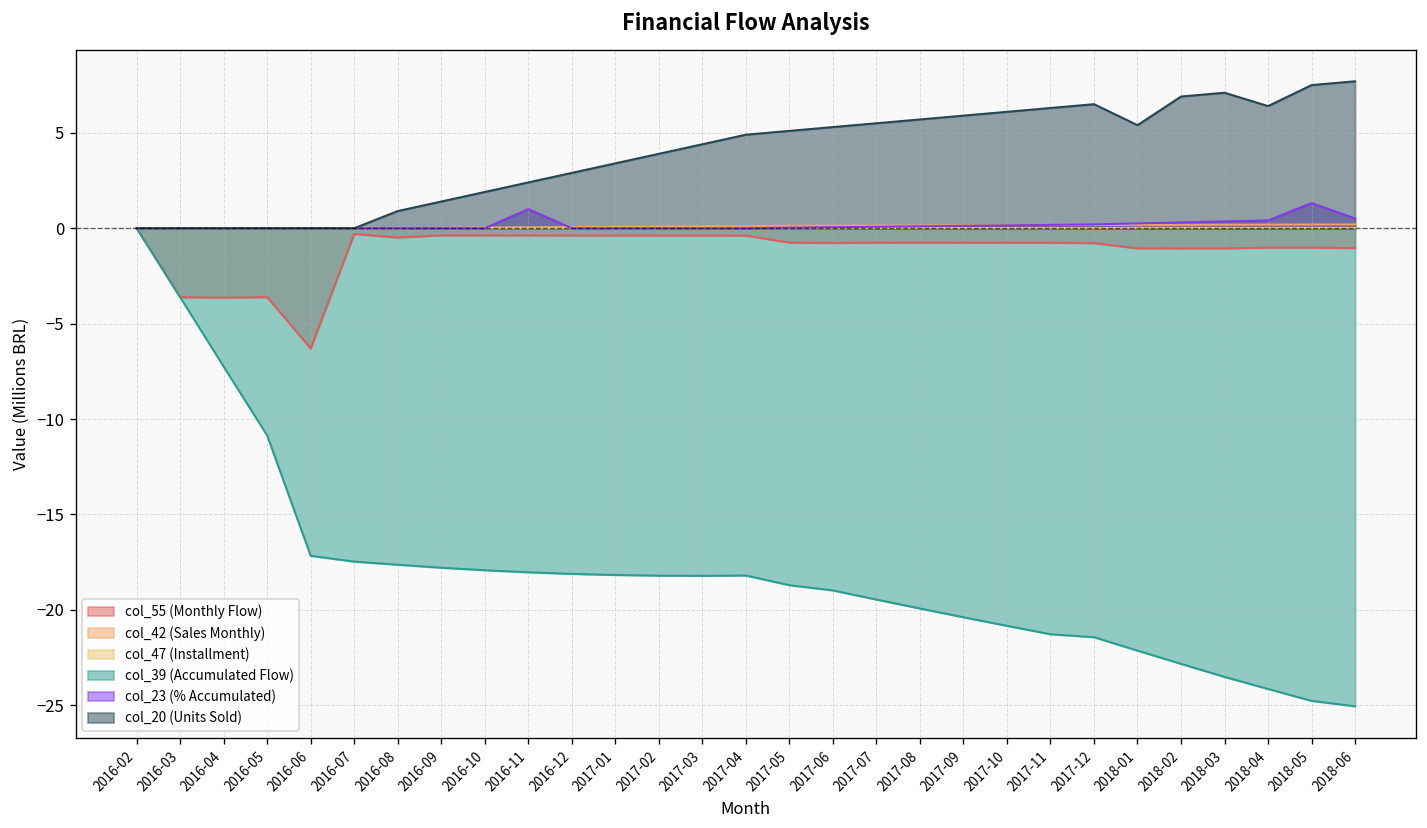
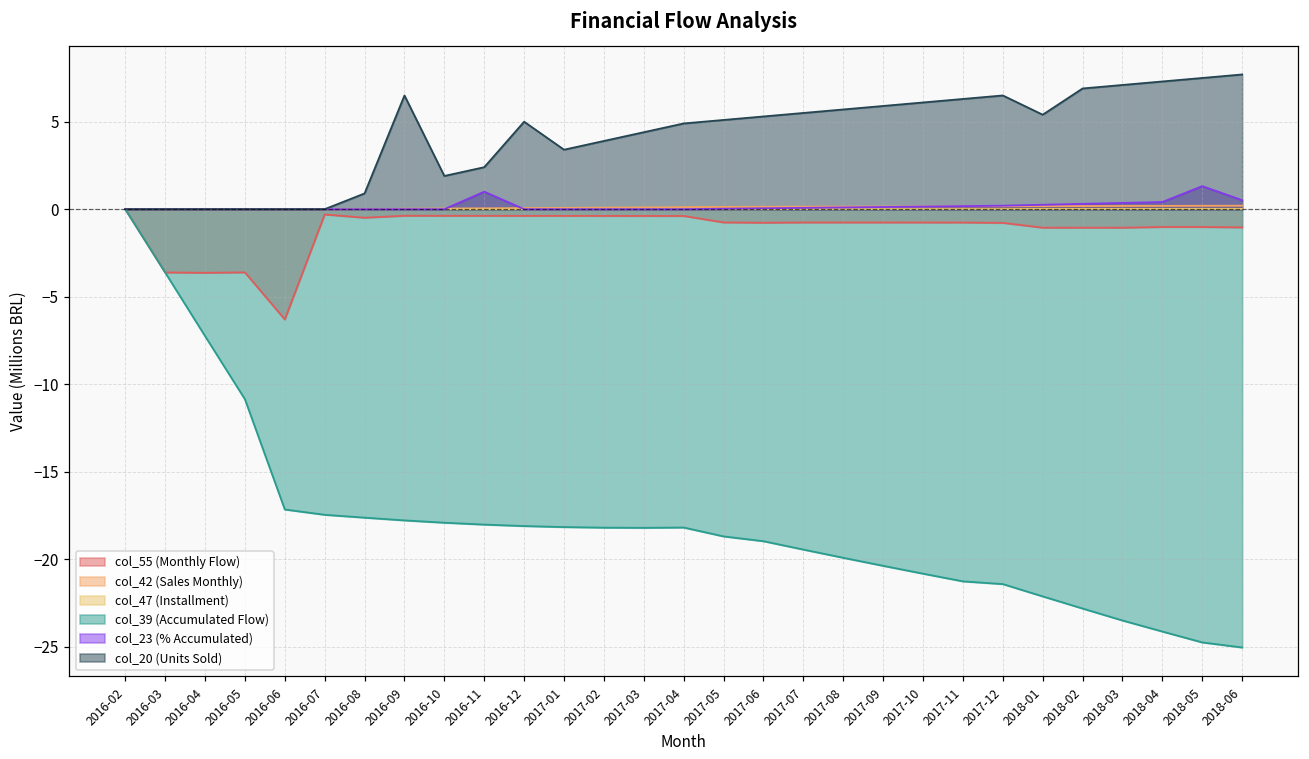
  {
    "col_42 (Sales Monthly)": {
      "2018-03": 0.2,
      "2018-04": 0.2,
      "2018-05": 0.2,
      "2018-06": 0.2
    },
    "col_23 (% Accumulated)": {
      "2016-11": 1.0,
      "2018-03": 0.4,
      "2018-04": 0.4,
      "2018-05": 1.3,
      "2018-06": 0.5
    },
    "col_20 (Units Sold)": {
      "2016-08": 0.9,
-     "2016-09": 1.4,
+     "2016-09": 6.5,
      "2016-10": 1.9,
      "2016-11": 2.4,
-     "2016-12": 2.9,
+     "2016-12": 5.0,
      "2017-01": 3.4,
      "2017-02": 3.9,
      "2017-03": 4.4,
      "2017-04": 4.9,
      "2017-05": 5.1,
      "2017-06": 5.3,
      "2017-07": 5.5,
      "2017-08": 5.7,
      "2017-09": 5.9,
      "2017-10": 6.1,
      "2017-11": 6.3,
      "2017-12": 6.5,
      "2018-01": 5.4,
      "2018-02": 6.9,
      "2018-03": 7.1,
-     "2018-04": 6.4,
+     "2018-04": 7.3,
      "2018-05": 7.5,
      "2018-06": 7.7
    }
  }
